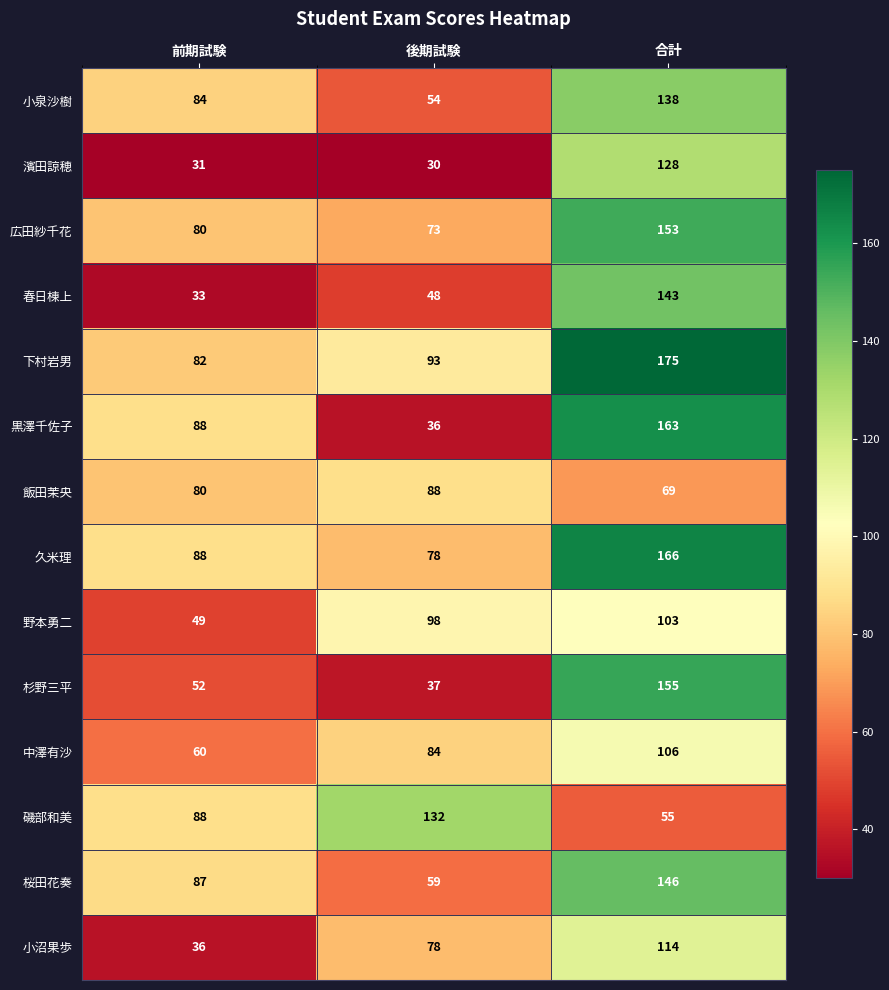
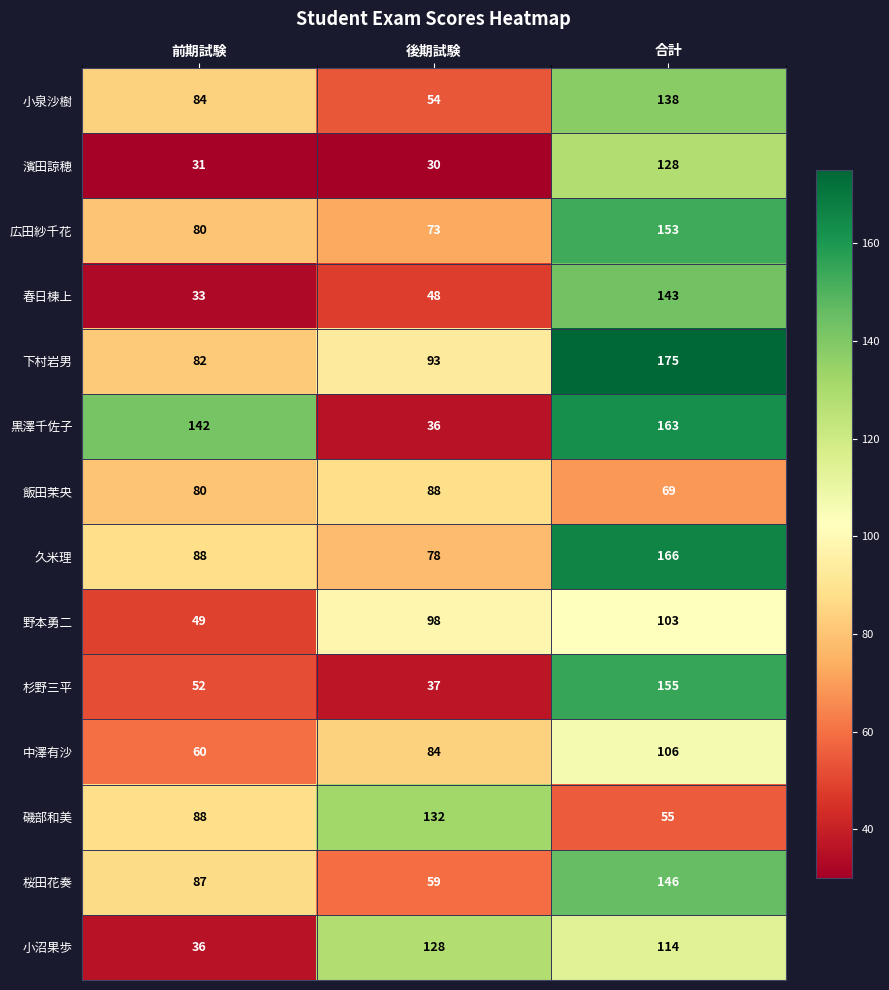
  {
    "小泉沙樹": {
      "前期試験": 84,
      "後期試験": 54,
      "合計": 138
    },
    "濱田諒穂": {
      "前期試験": 31,
      "後期試験": 30,
      "合計": 128
    },
    "広田紗千花": {
      "前期試験": 80,
      "後期試験": 73,
      "合計": 153
    },
    "春日棟上": {
      "前期試験": 33,
      "後期試験": 48,
      "合計": 143
    },
    "下村岩男": {
      "前期試験": 82,
      "後期試験": 93,
      "合計": 175
    },
    "黒澤千佐子": {
-     "前期試験": 88,
+     "前期試験": 142,
      "後期試験": 36,
      "合計": 163
    },
    "飯田茉央": {
      "前期試験": 80,
      "後期試験": 88,
      "合計": 69
    },
    "久米理": {
      "前期試験": 88,
      "後期試験": 78,
      "合計": 166
    },
    "野本勇二": {
      "前期試験": 49,
      "後期試験": 98,
      "合計": 103
    },
    "杉野三平": {
      "前期試験": 52,
      "後期試験": 37,
      "合計": 155
    },
    "中澤有沙": {
      "前期試験": 60,
      "後期試験": 84,
      "合計": 106
    },
    "磯部和美": {
      "前期試験": 88,
      "後期試験": 132,
      "合計": 55
    },
    "桜田花奏": {
      "前期試験": 87,
      "後期試験": 59,
      "合計": 146
    },
    "小沼果歩": {
      "前期試験": 36,
-     "後期試験": 78,
+     "後期試験": 128,
      "合計": 114
    }
  }
